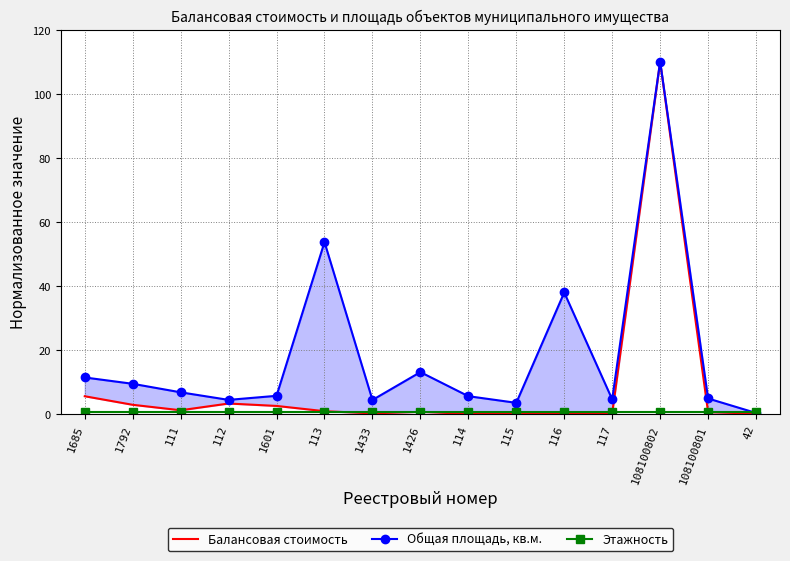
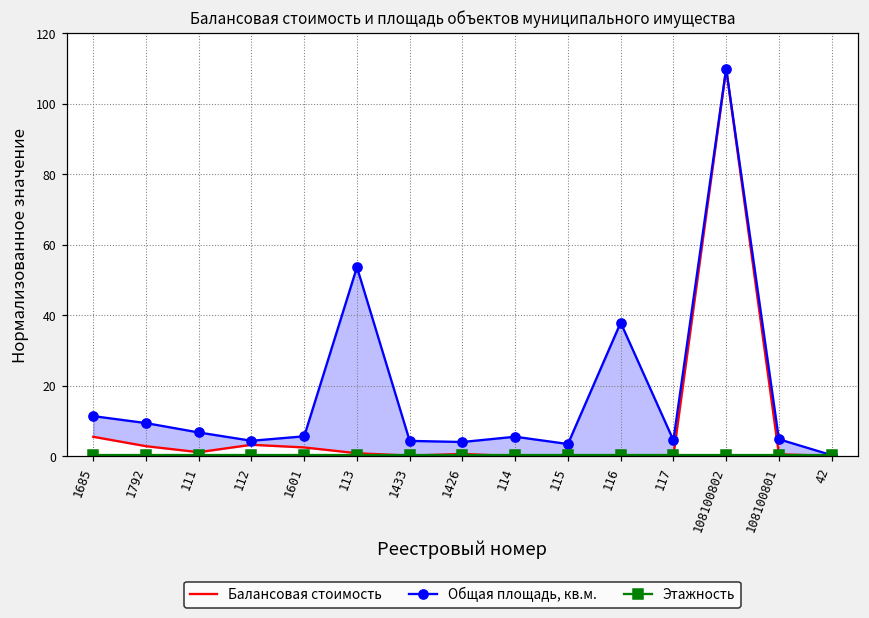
  {
    "Балансовая стоимость": {
      "1685": 6,
      "1792": 3,
      "112": 3,
      "1601": 3
    },
    "Общая площадь, кв.м.": {
      "1685": 11,
      "1792": 9,
      "111": 7,
      "112": 4,
      "1601": 6,
      "113": 54,
      "1433": 4,
-     "1426": 13,
+     "1426": 4,
      "114": 6,
      "115": 4,
      "116": 38,
      "117": 5,
      "108100801": 5
    },
    "Этажность": {
      "1685": 1,
      "1792": 1,
      "112": 1,
      "1601": 1,
      "108100802": 1
    }
  }
